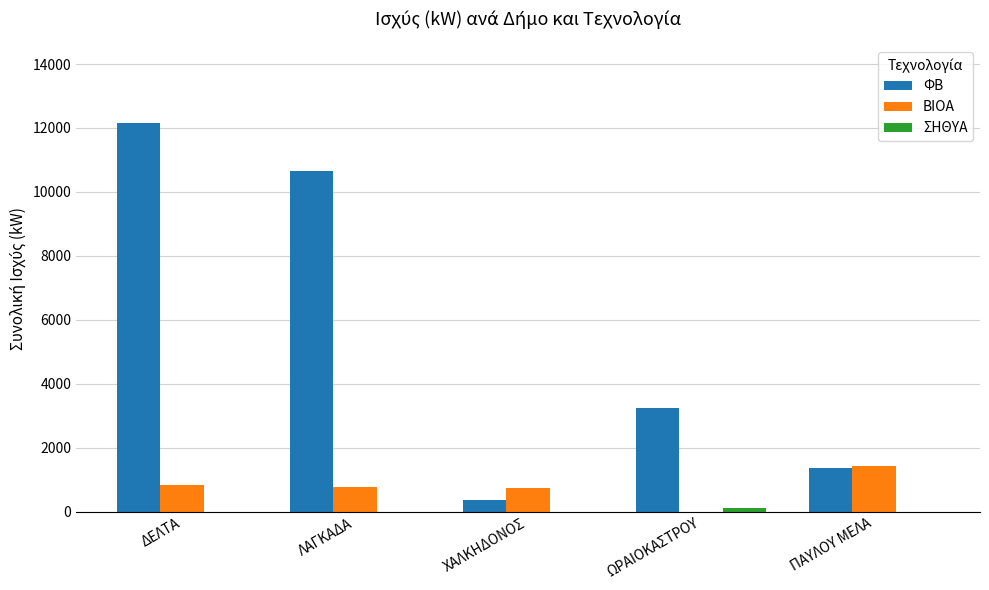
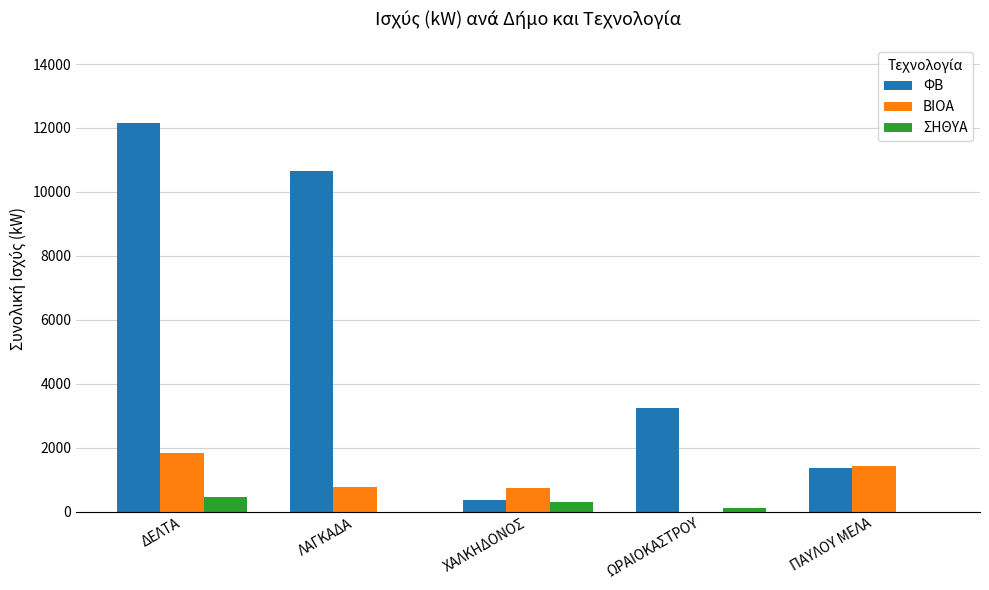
  {
    "ΦΒ": {
      "ΔΕΛΤΑ": 12100,
      "ΛΑΓΚΑΔΑ": 10700,
      "ΧΑΛΚΗΔΟΝΟΣ": 300,
      "ΩΡΑΙΟΚΑΣΤΡΟΥ": 3200,
      "ΠΑΥΛΟΥ ΜΕΛΑ": 1400
    },
    "ΒΙΟΑ": {
-     "ΔΕΛΤΑ": 800,
+     "ΔΕΛΤΑ": 1800,
      "ΛΑΓΚΑΔΑ": 800,
      "ΧΑΛΚΗΔΟΝΟΣ": 700,
      "ΩΡΑΙΟΚΑΣΤΡΟΥ": 0,
      "ΠΑΥΛΟΥ ΜΕΛΑ": 1400
    },
    "ΣΗΘΥΑ": {
-     "ΔΕΛΤΑ": 0,
+     "ΔΕΛΤΑ": 500,
      "ΛΑΓΚΑΔΑ": 0,
-     "ΧΑΛΚΗΔΟΝΟΣ": 0,
+     "ΧΑΛΚΗΔΟΝΟΣ": 300,
      "ΩΡΑΙΟΚΑΣΤΡΟΥ": 100,
      "ΠΑΥΛΟΥ ΜΕΛΑ": 0
    }
  }
